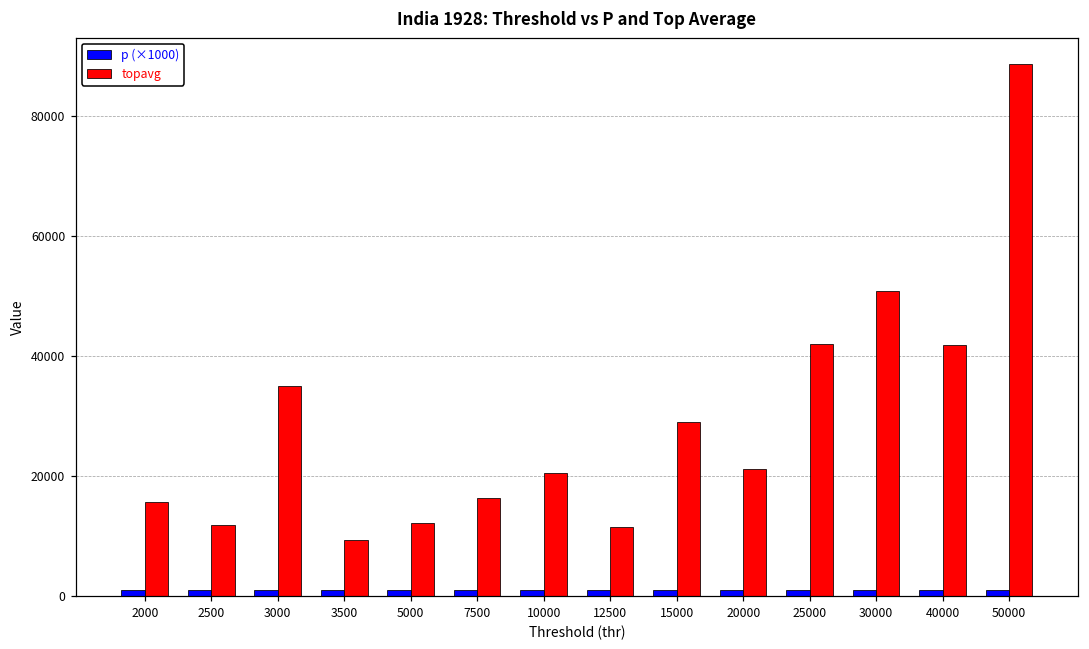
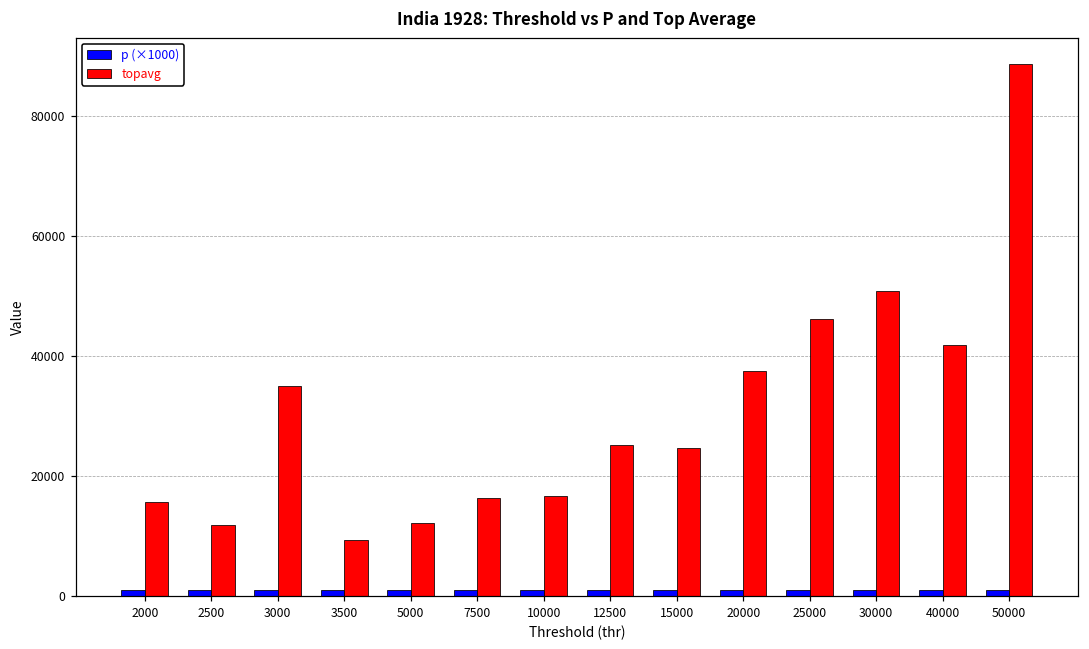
  {
    "p (×1000)": {
      "2000": 1000,
      "2500": 1000,
      "3000": 1000,
      "3500": 1000,
      "5000": 1000,
      "7500": 1000,
      "10000": 1000,
      "12500": 1000,
      "15000": 1000,
      "20000": 1000,
      "25000": 1000,
      "30000": 1000,
      "40000": 1000,
      "50000": 1000
    },
    "topavg": {
      "2000": 16000,
      "2500": 12000,
      "3000": 35000,
      "3500": 9000,
      "5000": 12000,
      "7500": 16000,
-     "10000": 20000,
-     "12500": 11000,
-     "15000": 29000,
-     "20000": 21000,
-     "25000": 42000,
+     "10000": 17000,
+     "12500": 25000,
+     "15000": 25000,
+     "20000": 37000,
+     "25000": 46000,
      "30000": 51000,
      "40000": 42000,
      "50000": 89000
    }
  }
